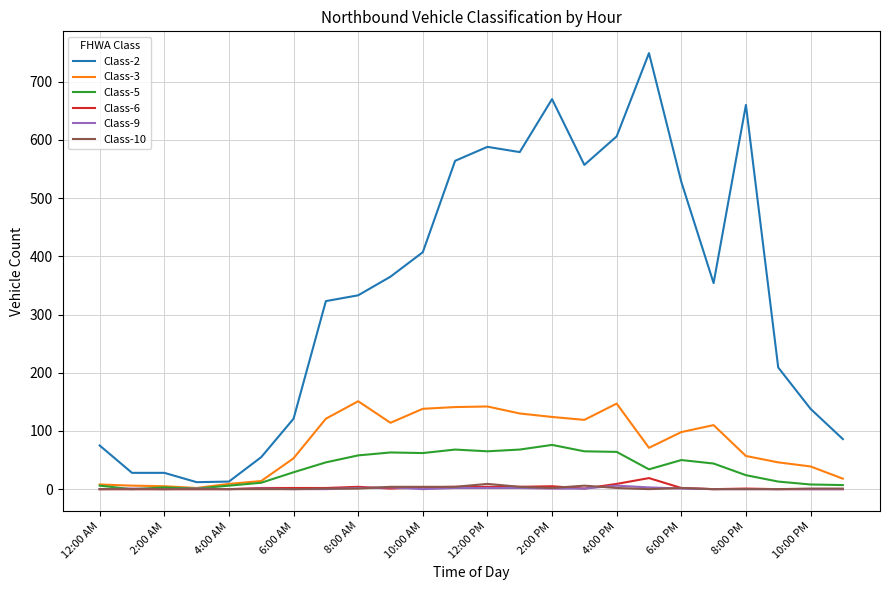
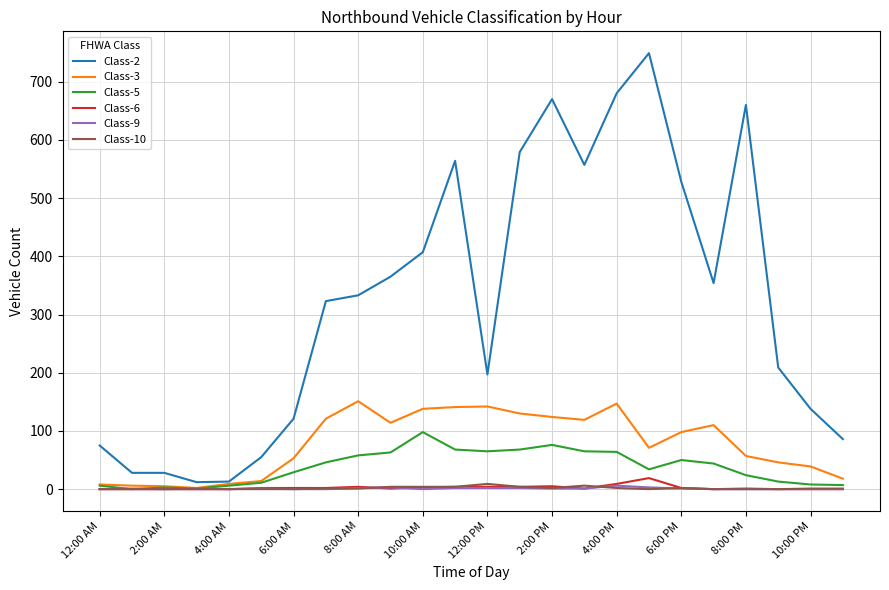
  {
    "Class-2": {
      "12:00 AM": 80,
      "2:00 AM": 30,
      "6:00 AM": 120,
      "8:00 AM": 330,
      "10:00 AM": 410,
-     "12:00 PM": 590,
+     "12:00 PM": 200,
      "2:00 PM": 670,
-     "4:00 PM": 610,
+     "4:00 PM": 680,
      "6:00 PM": 530,
      "8:00 PM": 660,
      "10:00 PM": 140
    },
    "Class-3": {
      "6:00 AM": 50,
      "8:00 AM": 150,
      "10:00 AM": 140,
      "12:00 PM": 140,
      "2:00 PM": 120,
      "4:00 PM": 150,
      "6:00 PM": 100,
      "8:00 PM": 60,
      "10:00 PM": 40
    },
    "Class-5": {
      "6:00 AM": 30,
      "8:00 AM": 60,
-     "10:00 AM": 60,
+     "10:00 AM": 100,
      "12:00 PM": 70,
      "2:00 PM": 80,
      "4:00 PM": 60,
      "6:00 PM": 50,
      "8:00 PM": 20,
      "10:00 PM": 10
    },
    "Class-10": {
      "12:00 PM": 10
    }
  }
